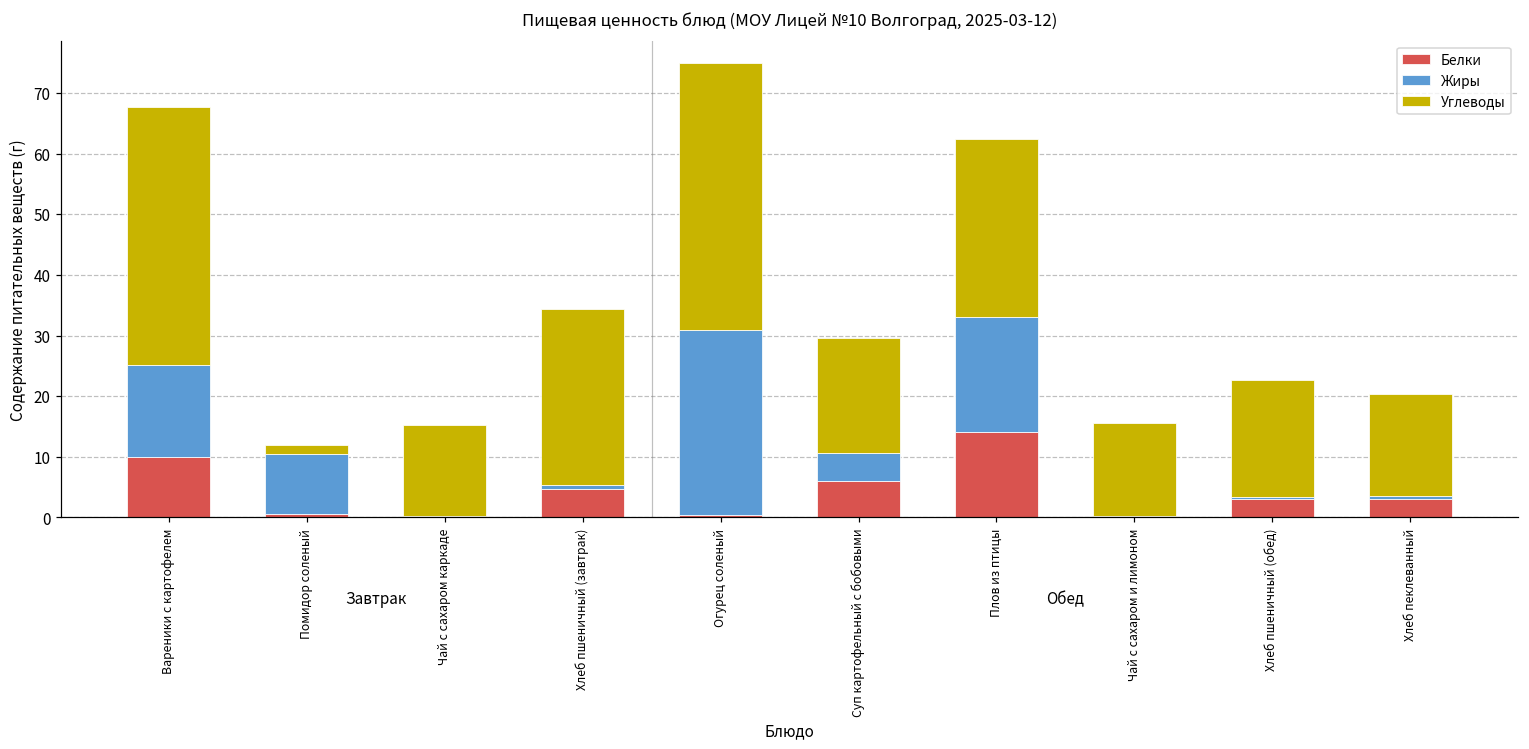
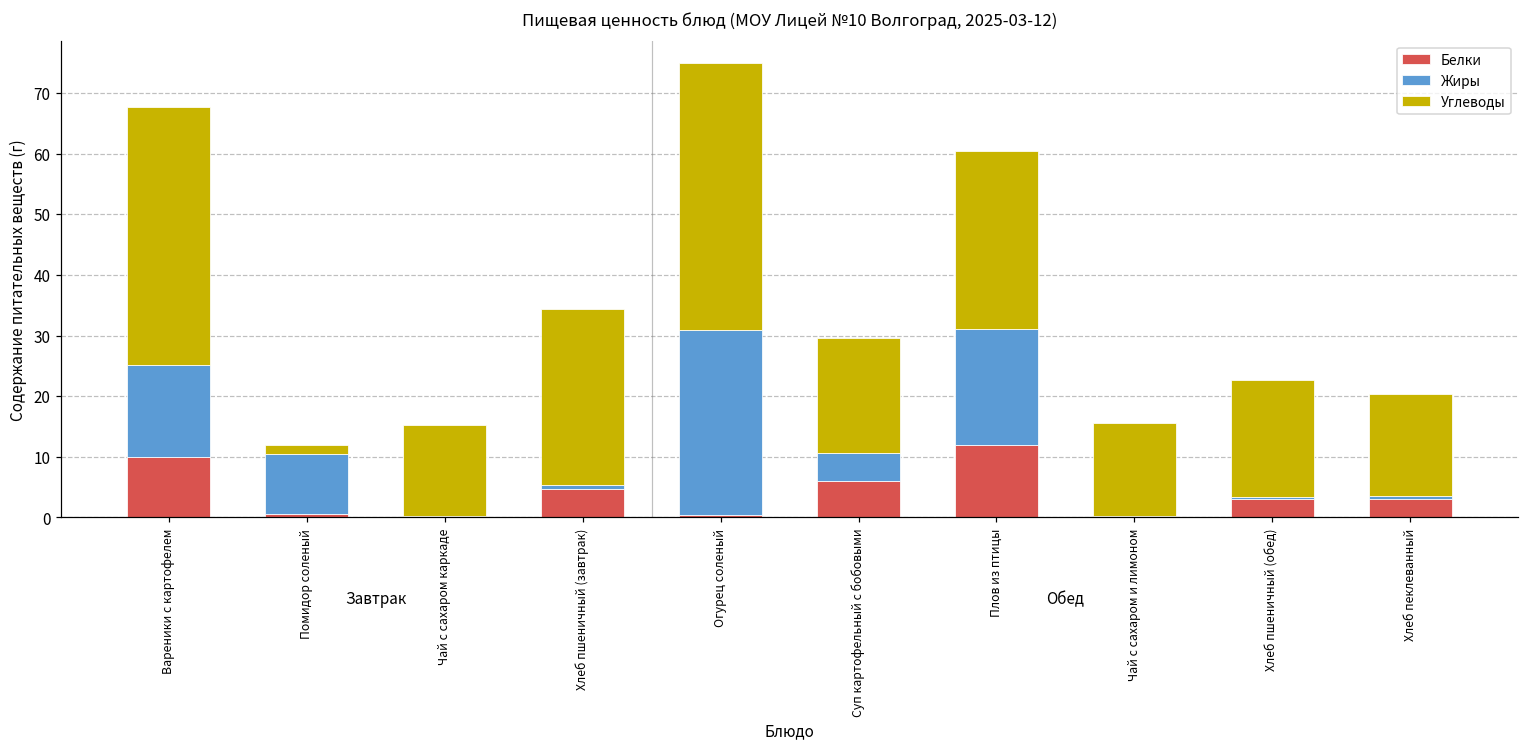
  {
    "Белки": {
      "Вареники с картофелем": 10,
      "Помидор соленый": 1,
      "Хлеб пшеничный (завтрак)": 5,
      "Огурец соленый": 0,
      "Суп картофельный с бобовыми": 6,
-     "Плов из птицы": 14,
+     "Плов из птицы": 12,
      "Хлеб пшеничный (обед)": 3,
      "Хлеб пеклеванный": 3
    },
    "Жиры": {
      "Вареники с картофелем": 15,
      "Помидор соленый": 10,
      "Чай с сахаром каркаде": 0,
      "Хлеб пшеничный (завтрак)": 1,
      "Огурец соленый": 30,
      "Суп картофельный с бобовыми": 5,
      "Плов из птицы": 19,
      "Чай с сахаром и лимоном": 0,
      "Хлеб пеклеванный": 1
    },
    "Углеводы": {
      "Вареники с картофелем": 43,
      "Помидор соленый": 1,
      "Чай с сахаром каркаде": 15,
      "Хлеб пшеничный (завтрак)": 29,
      "Огурец соленый": 44,
      "Суп картофельный с бобовыми": 19,
      "Плов из птицы": 29,
      "Чай с сахаром и лимоном": 15,
      "Хлеб пшеничный (обед)": 19,
      "Хлеб пеклеванный": 17
    }
  }
